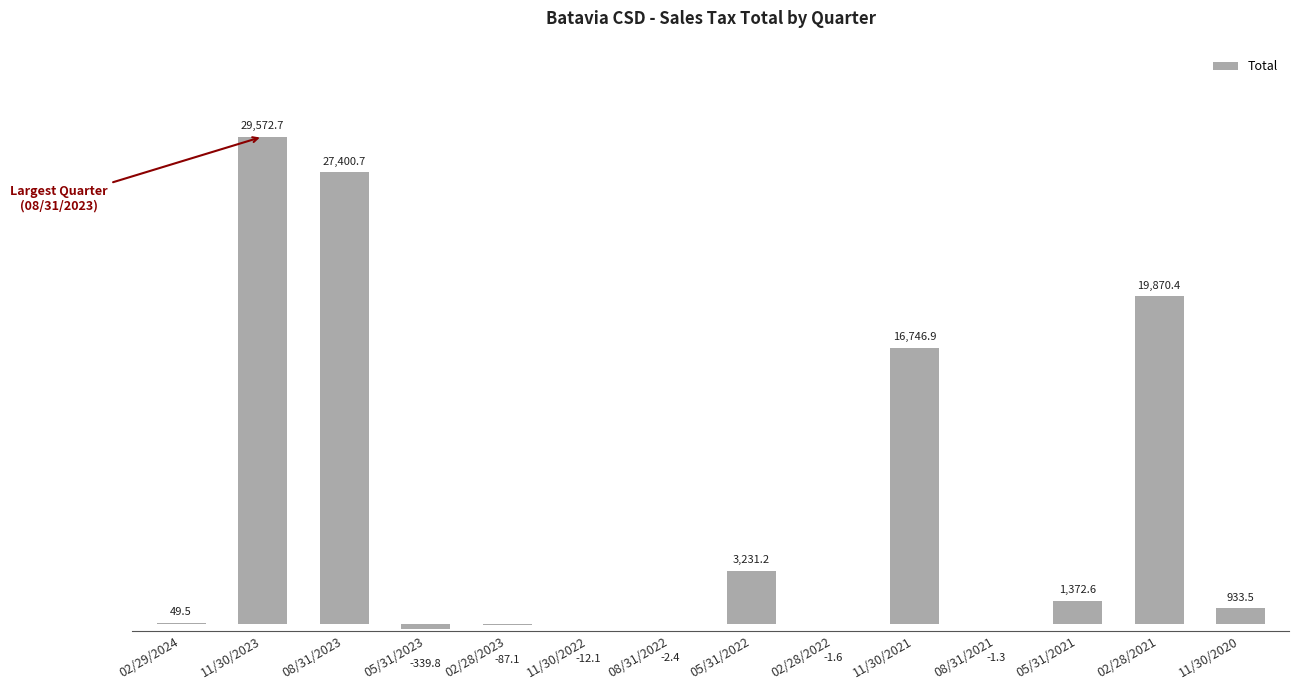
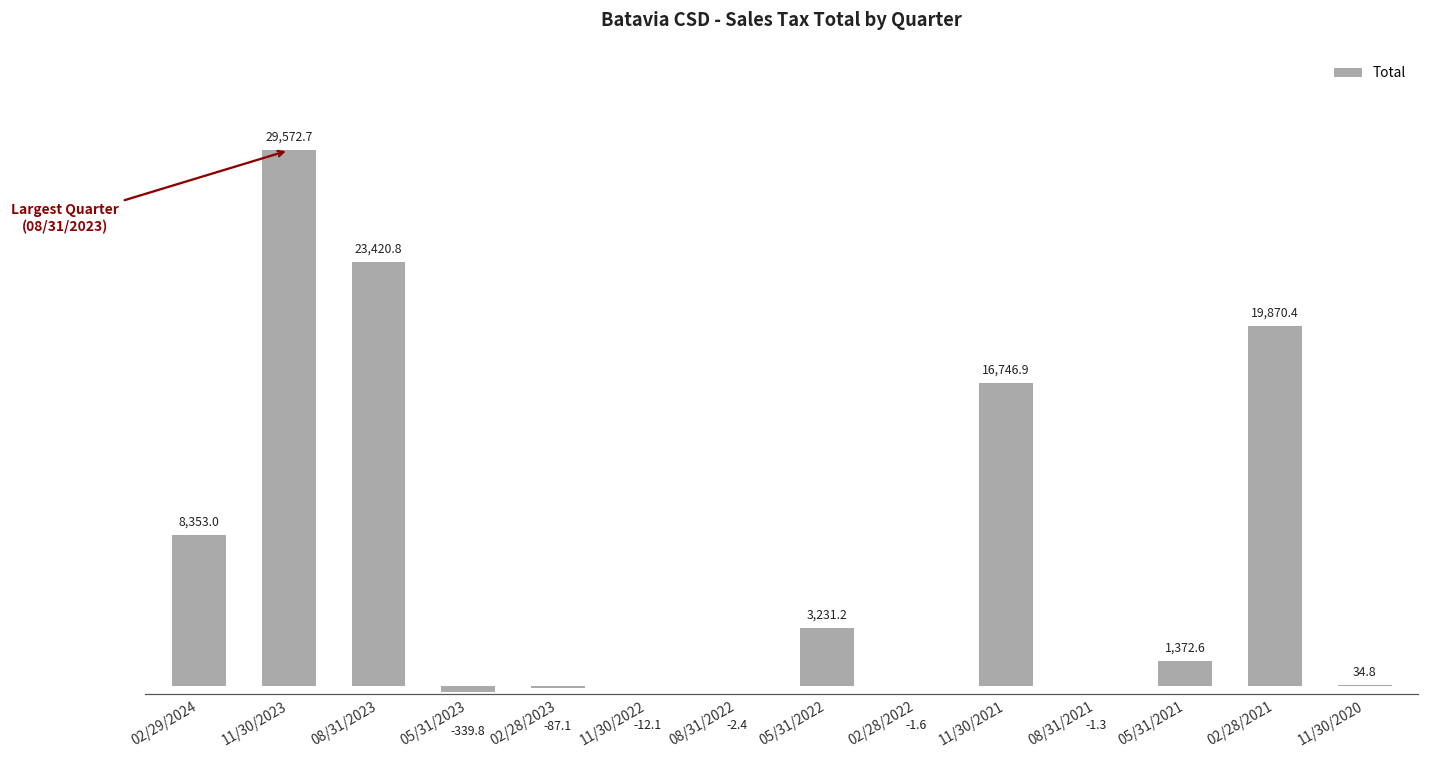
  {
-   "02/29/2024": "49.5",
+   "02/29/2024": "8,353.0",
    "11/30/2023": "29,572.7",
-   "08/31/2023": "27,400.7",
+   "08/31/2023": "23,420.8",
    "05/31/2022": "3,231.2",
    "11/30/2021": "16,746.9",
    "05/31/2021": "1,372.6",
    "02/28/2021": "19,870.4",
-   "11/30/2020": "933.5"
+   "11/30/2020": "34.8"
  }
